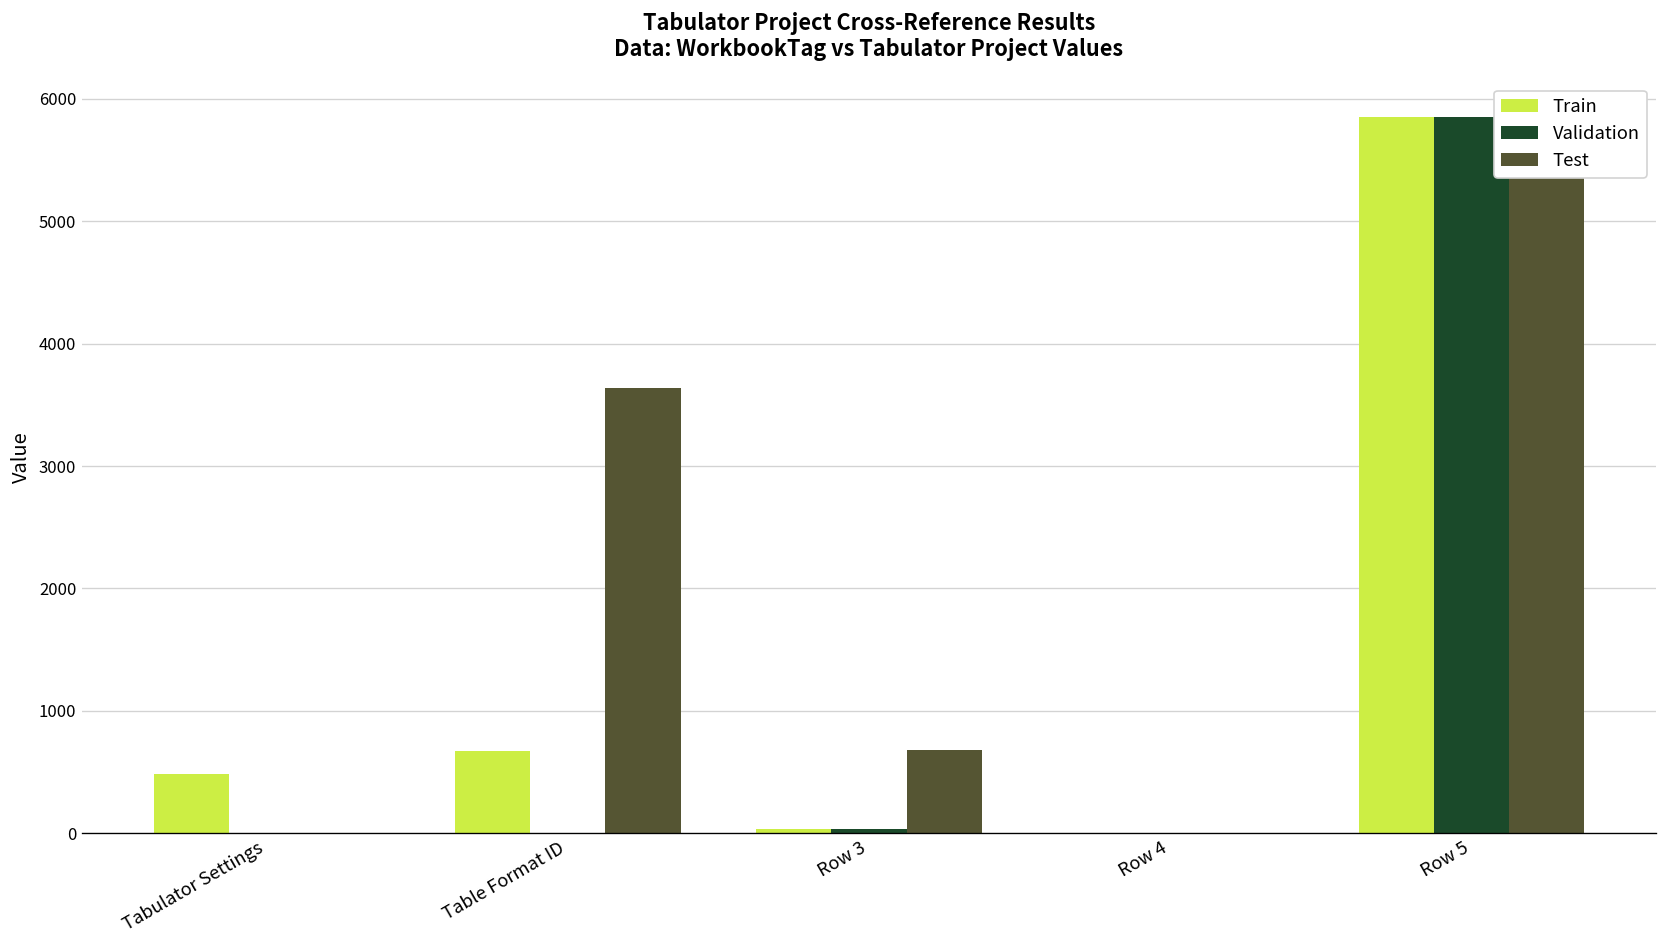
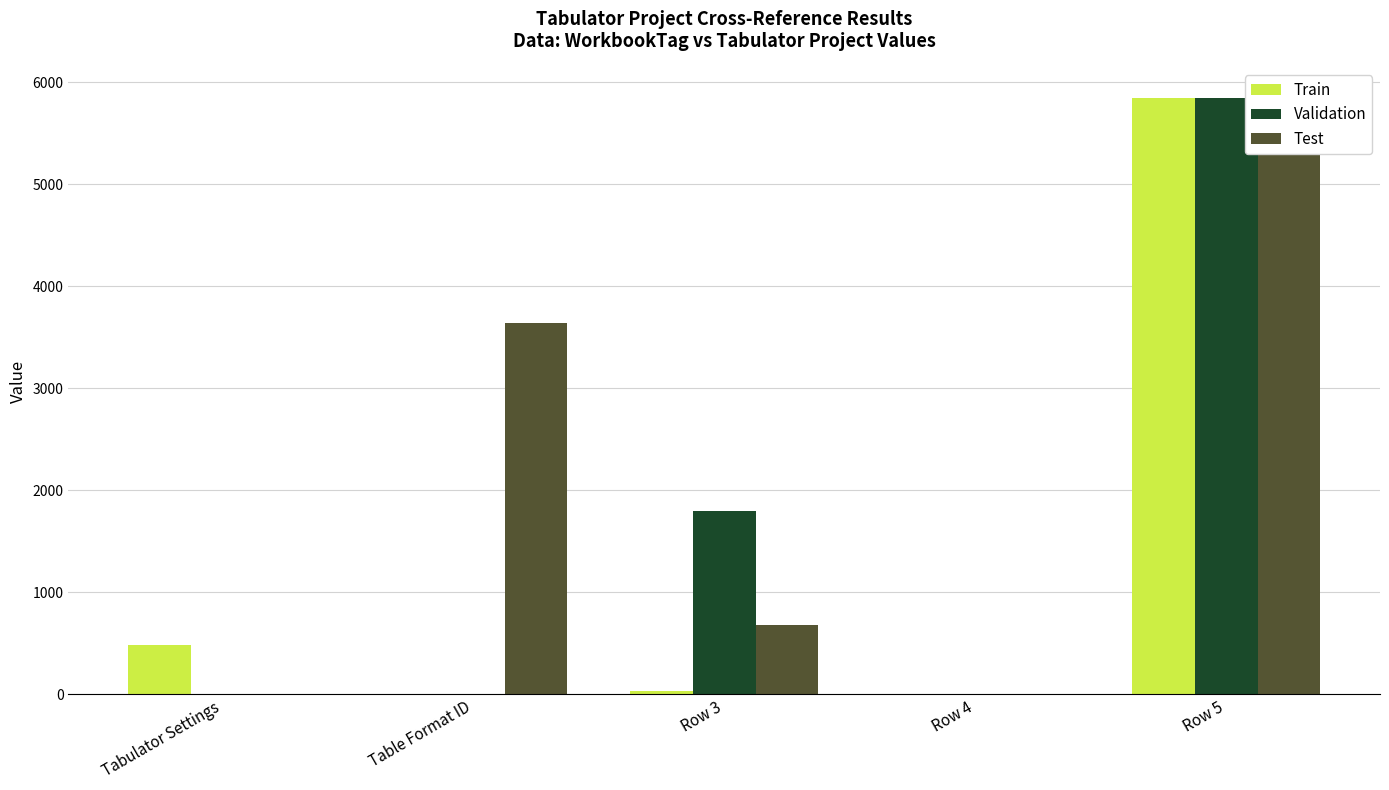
  {
    "Train": {
      "Tabulator Settings": 490,
-     "Table Format ID": 670,
+     "Table Format ID": 0,
      "Row 3": 30,
      "Row 4": 0,
      "Row 5": 5850
    },
    "Validation": {
-     "Row 3": 30,
+     "Row 3": 1790,
      "Row 4": 0,
      "Row 5": 5850
    },
    "Test": {
      "Table Format ID": 3640,
      "Row 3": 680,
      "Row 4": 0
    }
  }
